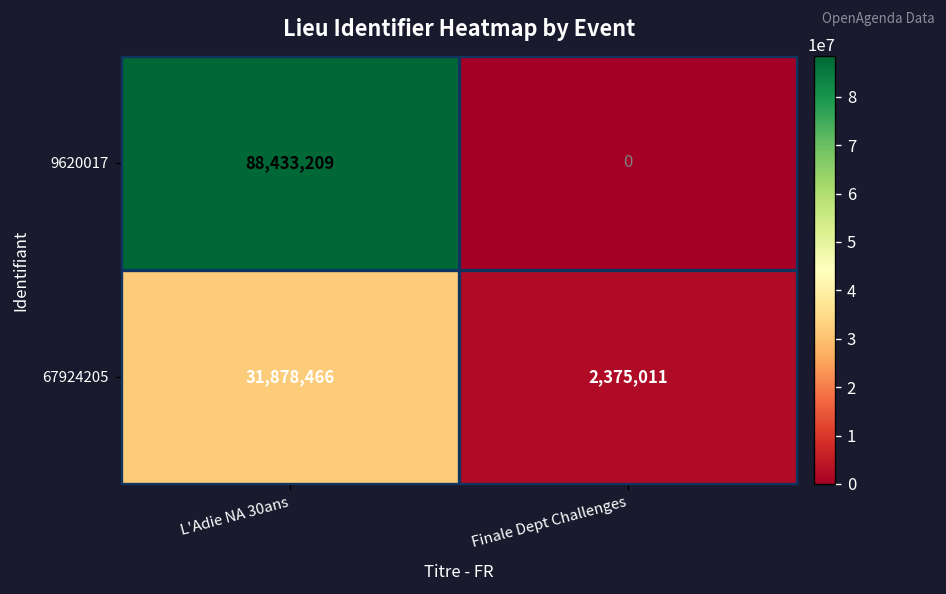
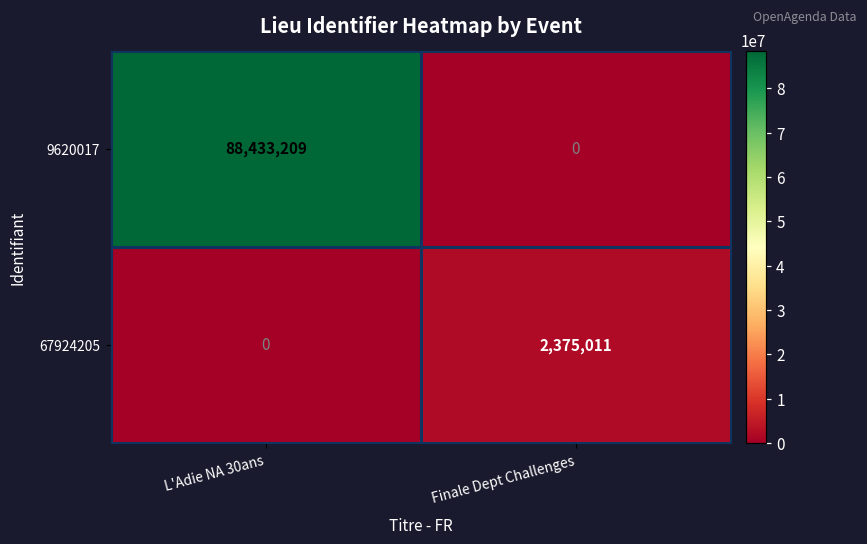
  {
    "9620017": {
      "L'Adie NA 30ans": "88,433,209",
      "Finale Dept Challenges": "0"
    },
    "67924205": {
-     "L'Adie NA 30ans": "31,878,466",
+     "L'Adie NA 30ans": "0",
      "Finale Dept Challenges": "2,375,011"
    }
  }
